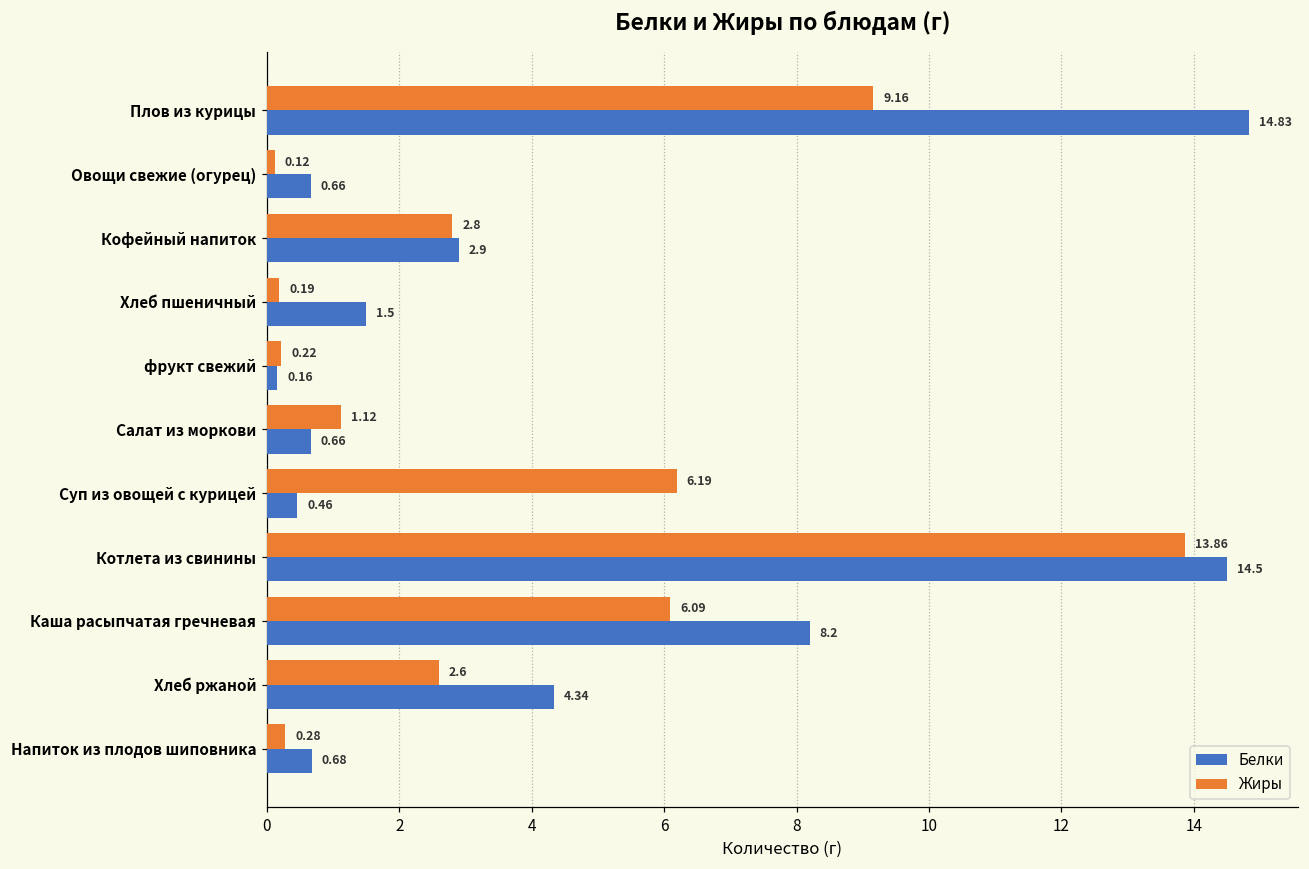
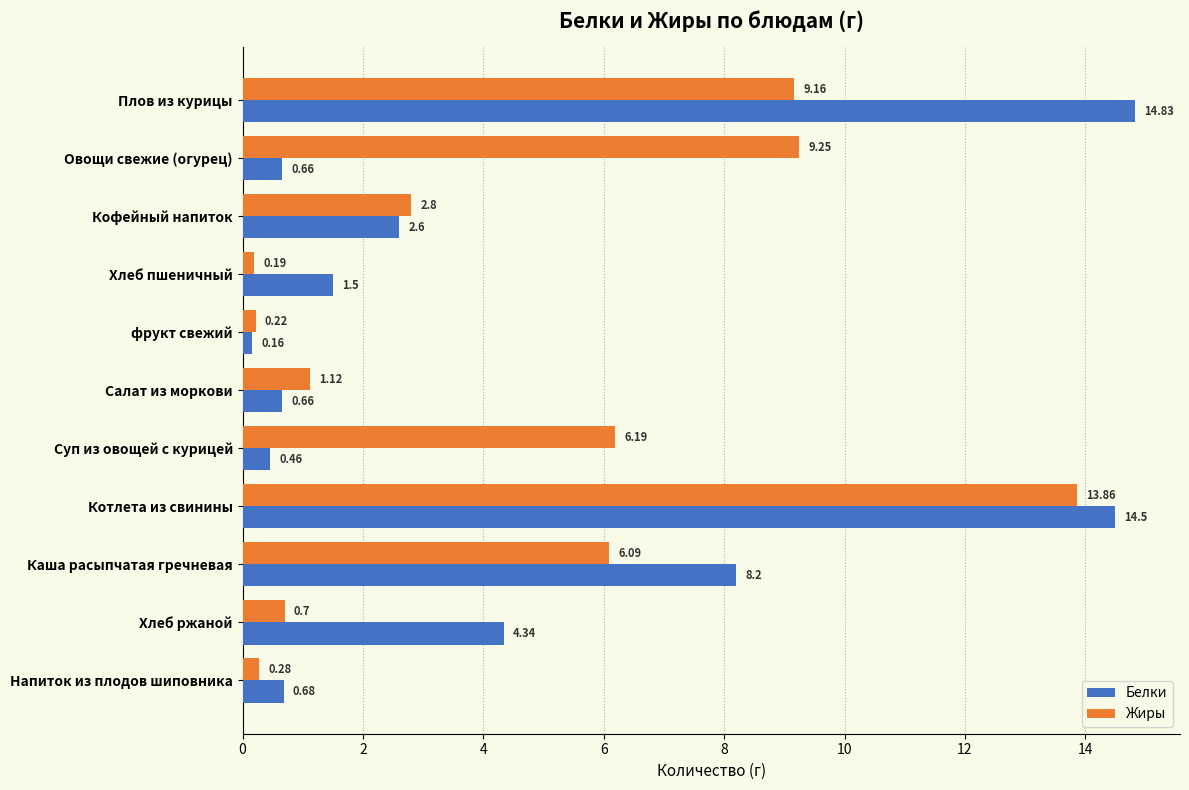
  {
    "Белки": {
      "Плов из курицы": 14.83,
      "Овощи свежие (огурец)": 0.66,
-     "Кофейный напиток": 2.9,
+     "Кофейный напиток": 2.6,
      "Хлеб пшеничный": 1.5,
      "фрукт свежий": 0.16,
      "Салат из моркови": 0.66,
      "Суп из овощей с курицей": 0.46,
      "Котлета из свинины": 14.5,
      "Каша расыпчатая гречневая": 8.2,
      "Хлеб ржаной": 4.34,
      "Напиток из плодов шиповника": 0.68
    },
    "Жиры": {
      "Плов из курицы": 9.16,
-     "Овощи свежие (огурец)": 0.12,
+     "Овощи свежие (огурец)": 9.25,
      "Кофейный напиток": 2.8,
      "Хлеб пшеничный": 0.19,
      "фрукт свежий": 0.22,
      "Салат из моркови": 1.12,
      "Суп из овощей с курицей": 6.19,
      "Котлета из свинины": 13.86,
      "Каша расыпчатая гречневая": 6.09,
-     "Хлеб ржаной": 2.6,
+     "Хлеб ржаной": 0.7,
      "Напиток из плодов шиповника": 0.28
    }
  }
